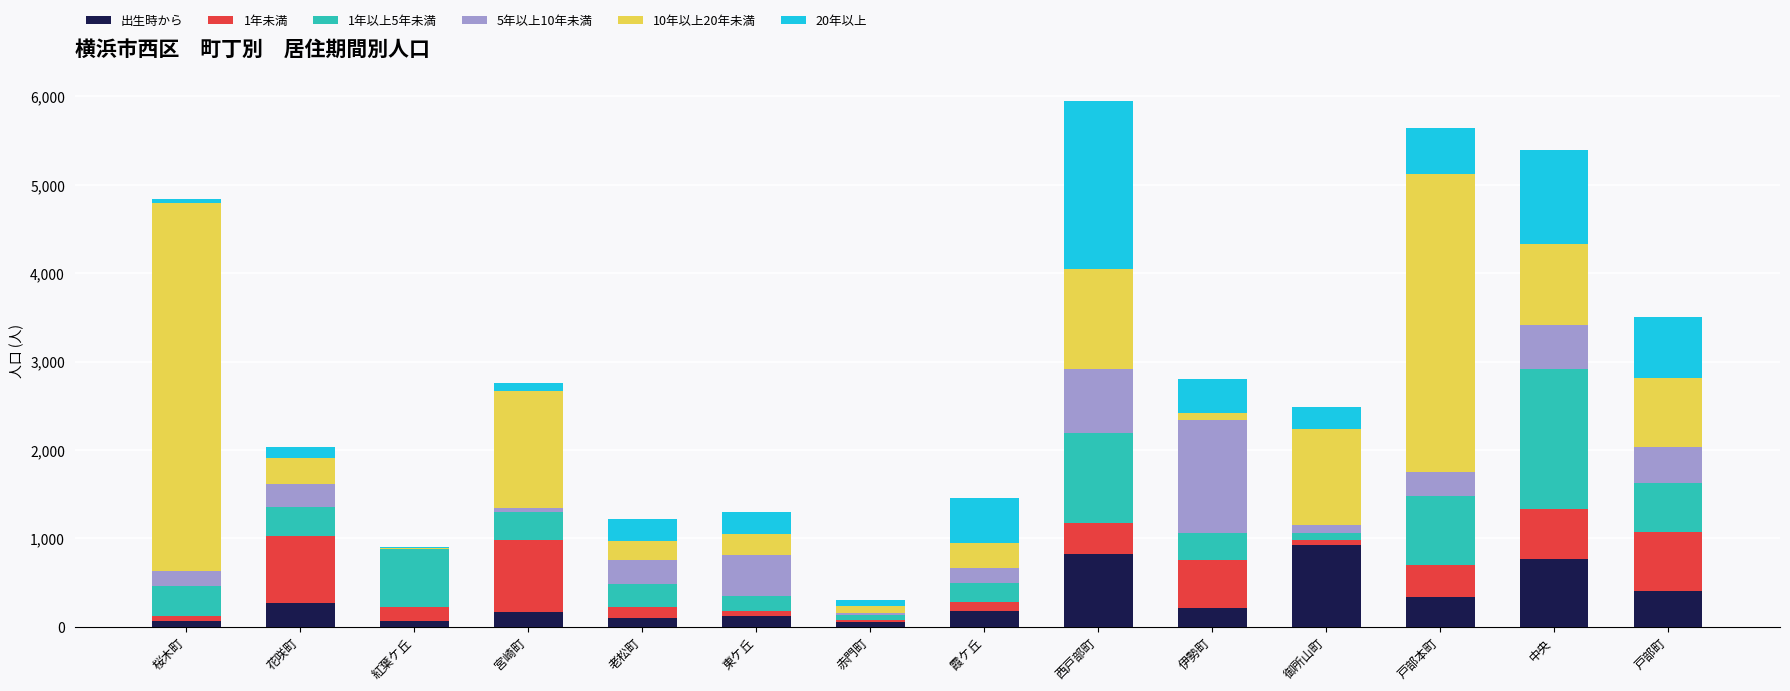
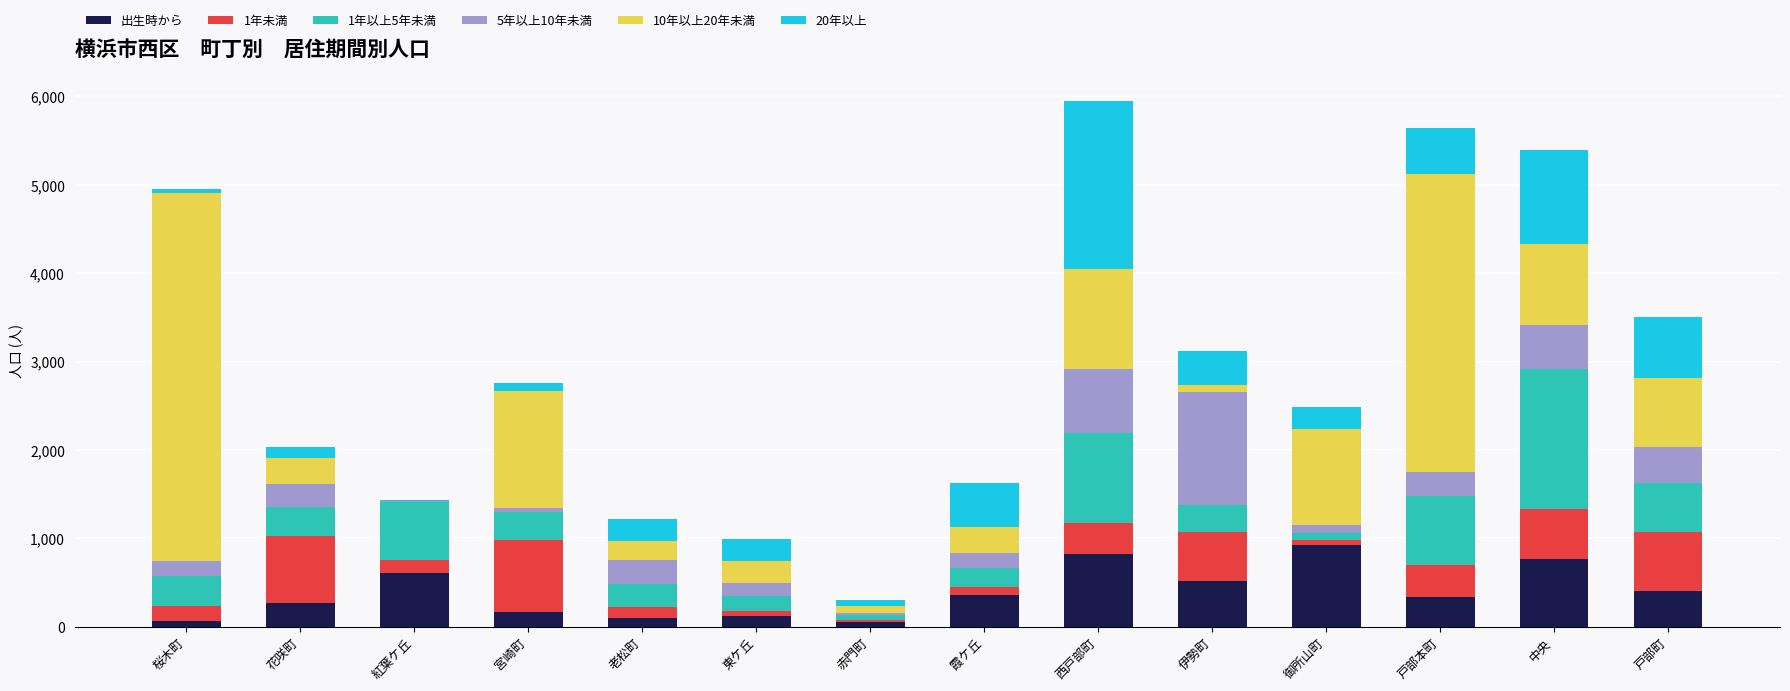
  {
    "出生時から": {
      "桜木町": "100",
      "花咲町": "300",
-     "紅葉ケ丘": "100",
+     "紅葉ケ丘": "600",
      "宮崎町": "200",
      "老松町": "100",
      "東ケ丘": "100",
      "赤門町": "100",
-     "霞ケ丘": "200",
+     "霞ケ丘": "400",
      "西戸部町": "800",
-     "伊勢町": "200",
+     "伊勢町": "500",
      "御所山町": "900",
      "戸部本町": "300",
      "中央": "800",
      "戸部町": "400"
    },
    "1年未満": {
-     "桜木町": "100",
+     "桜木町": "200",
      "花咲町": "800",
      "紅葉ケ丘": "200",
      "宮崎町": "800",
      "老松町": "100",
      "東ケ丘": "100",
      "霞ケ丘": "100",
      "西戸部町": "400",
      "伊勢町": "500",
      "御所山町": "100",
      "戸部本町": "400",
      "中央": "600",
      "戸部町": "700"
    },
    "5年以上10年未満": {
      "桜木町": "200",
      "花咲町": "300",
      "宮崎町": "0",
      "老松町": "300",
-     "東ケ丘": "500",
+     "東ケ丘": "200",
      "霞ケ丘": "200",
      "西戸部町": "700",
      "伊勢町": "1,300",
      "御所山町": "100",
      "戸部本町": "300",
      "中央": "500",
      "戸部町": "400"
    },
    "10年以上20年未満": {
      "桜木町": "4,200",
      "花咲町": "300",
      "宮崎町": "1,300",
      "老松町": "200",
      "東ケ丘": "200",
      "赤門町": "100",
      "霞ケ丘": "300",
      "西戸部町": "1,100",
      "伊勢町": "100",
      "御所山町": "1,100",
      "戸部本町": "3,400",
      "中央": "900",
      "戸部町": "800"
    }
  }
